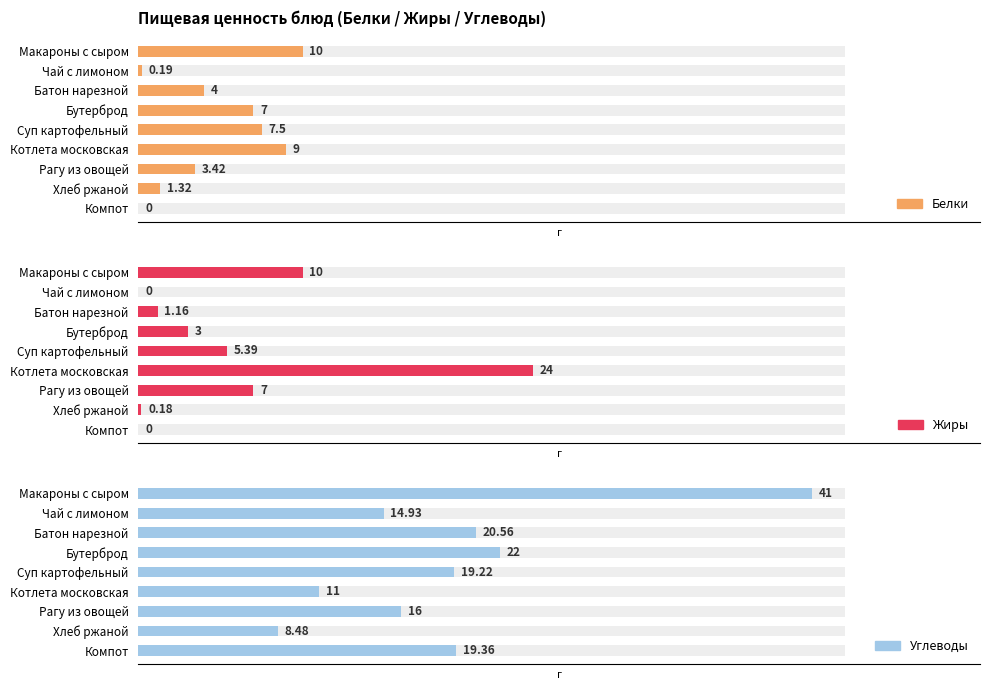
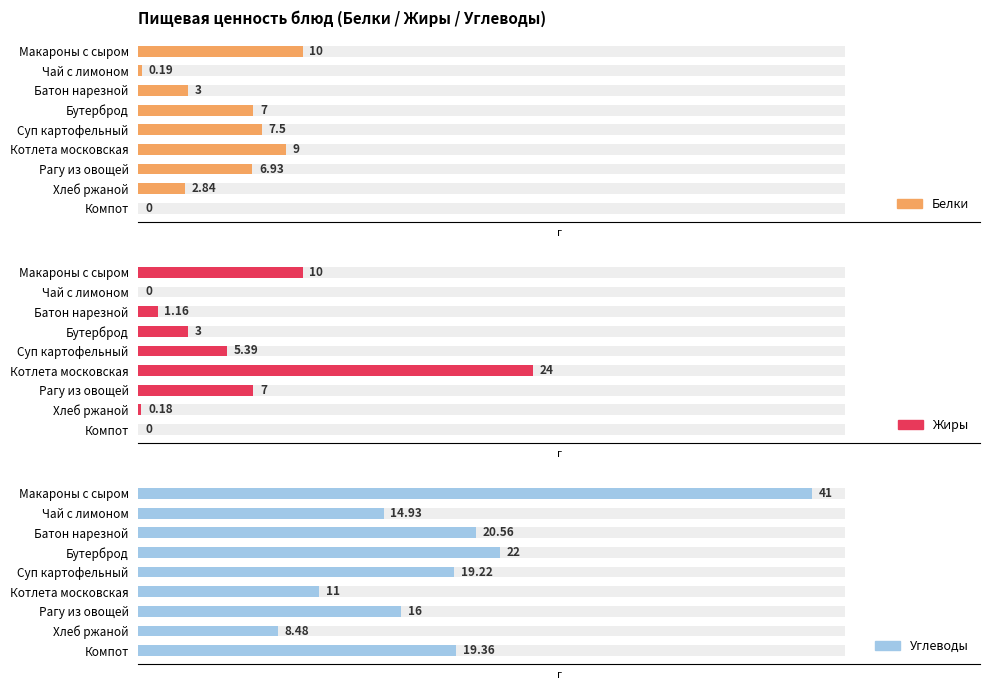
  {
    "Пищевая ценность блюд (Белки / Жиры / Углеводы)": {
      "Белки": {
-       "Батон нарезной": 4,
-       "Рагу из овощей": 3.42,
-       "Хлеб ржаной": 1.32,
+       "Батон нарезной": 3,
+       "Рагу из овощей": 6.93,
+       "Хлеб ржаной": 2.84,
        "Компот": 0
      }
    }
  }
